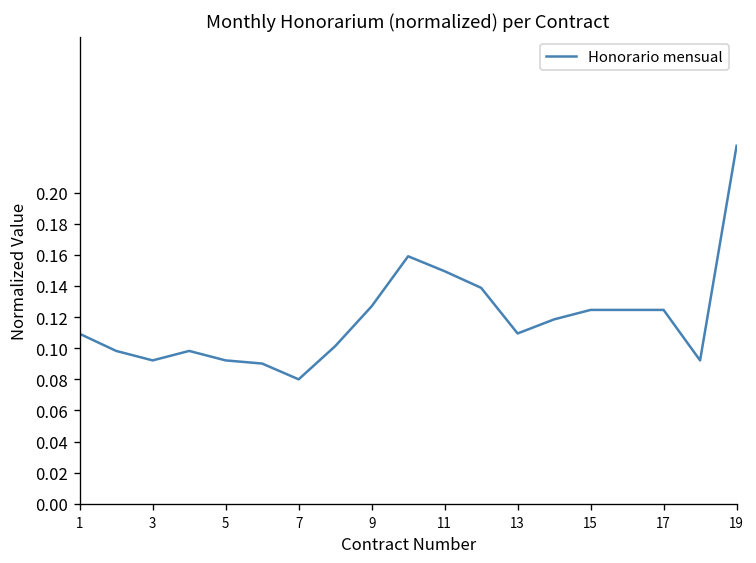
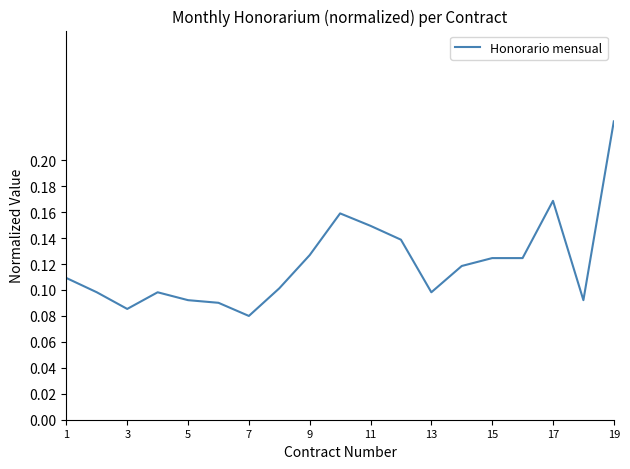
  {
    "1": 0.109,
-   "3": 0.092,
+   "3": 0.085,
    "5": 0.092,
    "7": 0.080,
    "9": 0.127,
    "11": 0.149,
-   "13": 0.109,
+   "13": 0.098,
    "15": 0.125,
-   "17": 0.125,
+   "17": 0.169,
    "19": 0.230
  }
